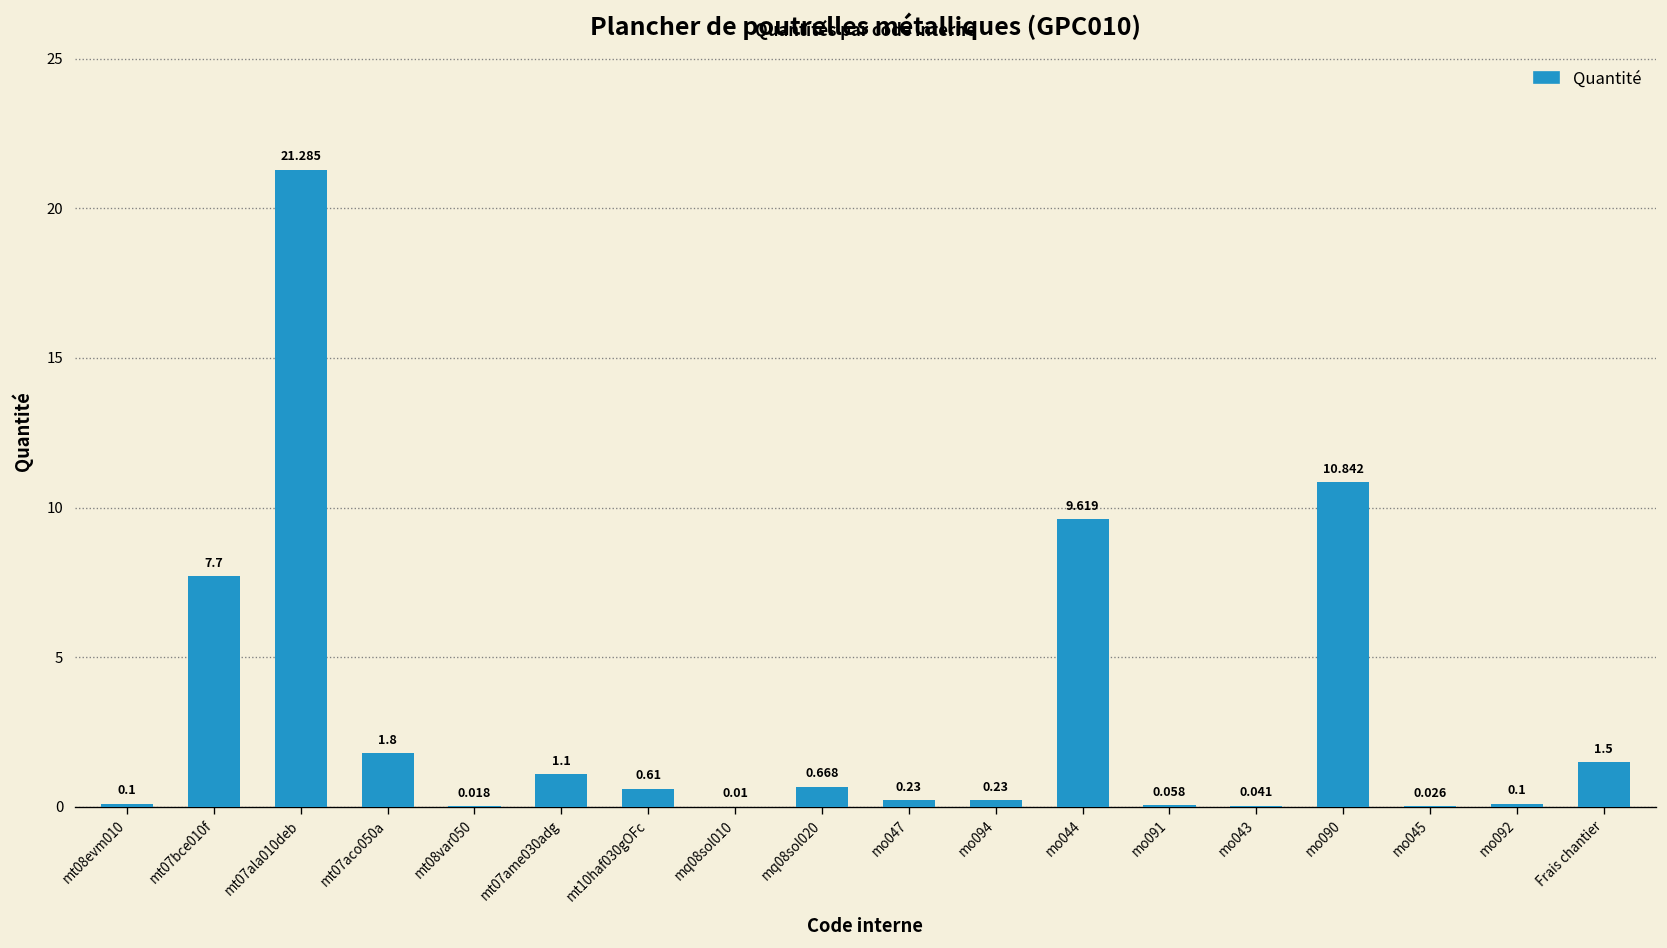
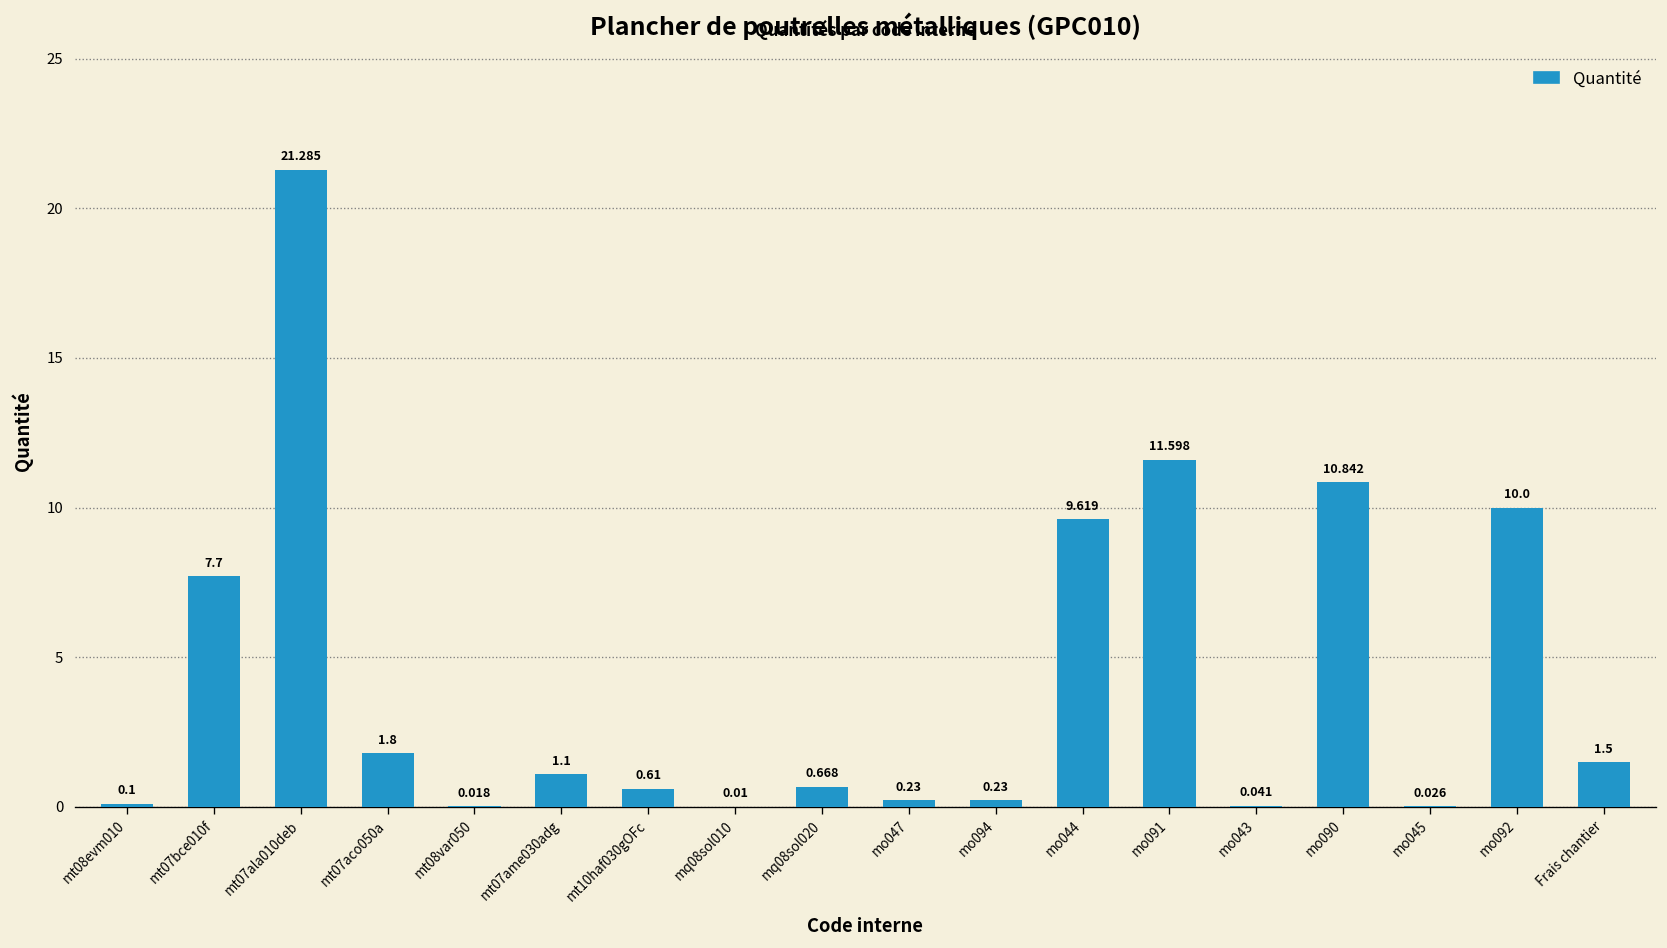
  {
    "mt08evm010": 0.1,
    "mt07bce010f": 7.7,
    "mt07ala010deb": 21.285,
    "mt07aco050a": 1.8,
    "mt08var050": 0.018,
    "mt07ame030adg": 1.1,
    "mt10haf030gOFc": 0.61,
    "mq08sol010": 0.01,
    "mq08sol020": 0.668,
    "mo047": 0.23,
    "mo094": 0.23,
    "mo044": 9.619,
-   "mo091": 0.058,
+   "mo091": 11.598,
    "mo043": 0.041,
    "mo090": 10.842,
    "mo045": 0.026,
-   "mo092": 0.1,
+   "mo092": 10.0,
    "Frais chantier": 1.5
  }
